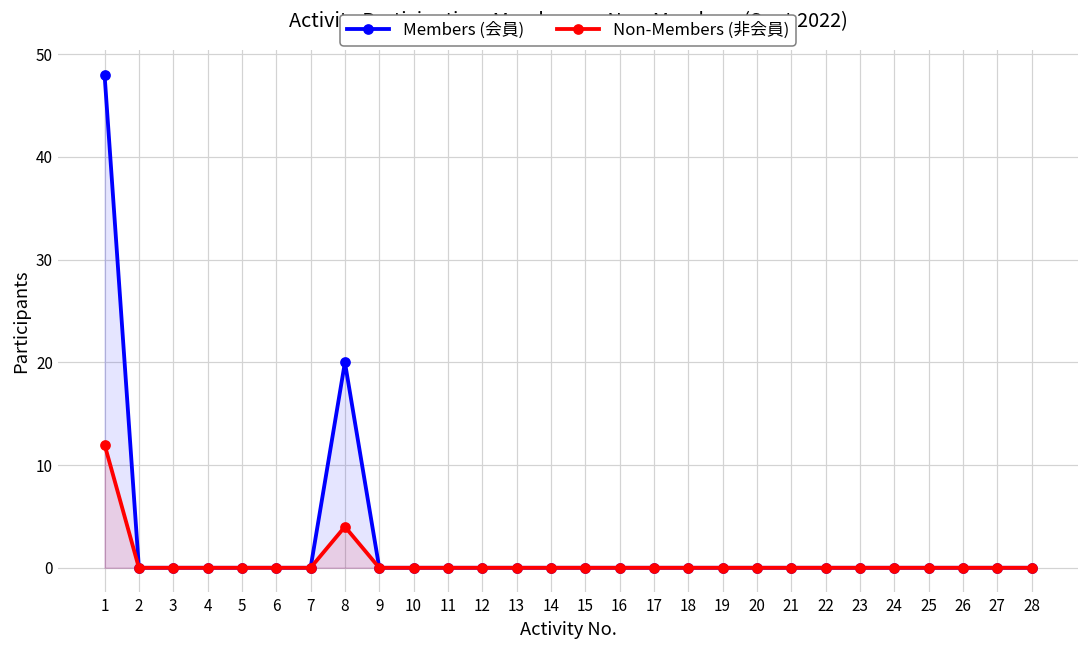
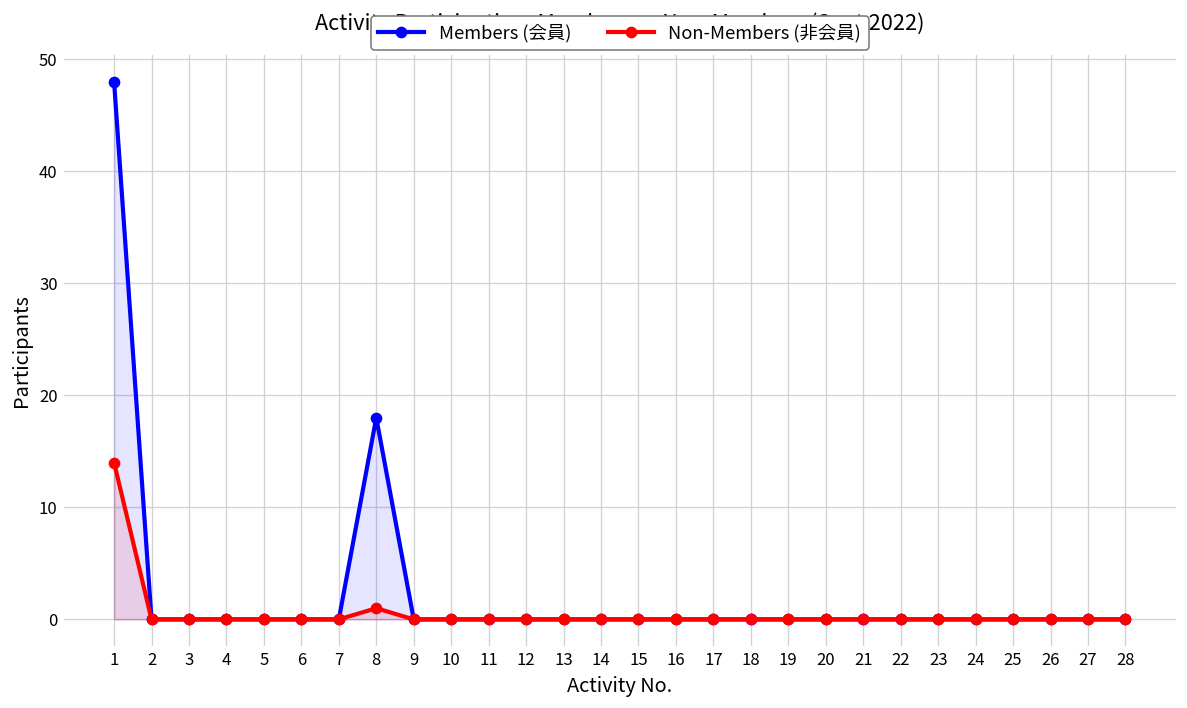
  {
    "Members (会員)": {
      "1": 48,
-     "8": 20
+     "8": 18
    },
    "Non-Members (非会員)": {
-     "1": 12,
-     "8": 4
+     "1": 14,
+     "8": 1
    }
  }
